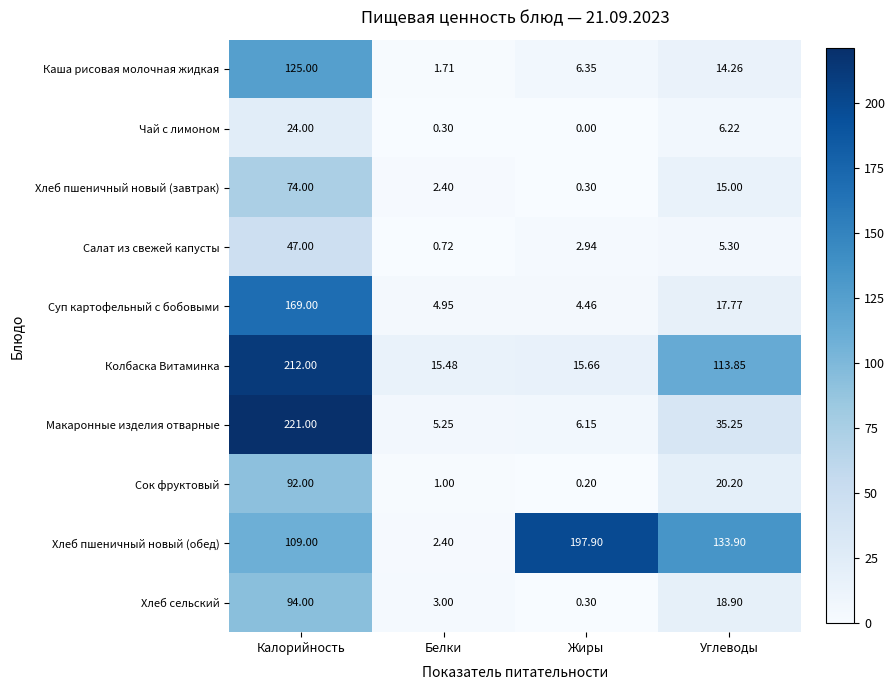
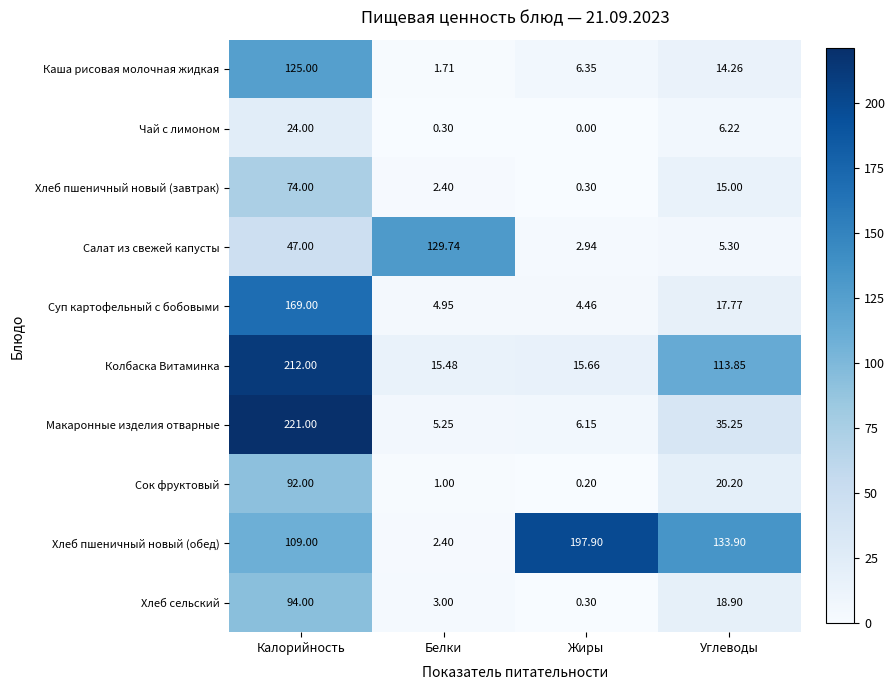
  {
    "Каша рисовая молочная жидкая": {
      "Калорийность": 125.00,
      "Белки": 1.71,
      "Жиры": 6.35,
      "Углеводы": 14.26
    },
    "Чай с лимоном": {
      "Калорийность": 24.00,
      "Белки": 0.30,
      "Жиры": 0.00,
      "Углеводы": 6.22
    },
    "Хлеб пшеничный новый (завтрак)": {
      "Калорийность": 74.00,
      "Белки": 2.40,
      "Жиры": 0.30,
      "Углеводы": 15.00
    },
    "Салат из свежей капусты": {
      "Калорийность": 47.00,
-     "Белки": 0.72,
+     "Белки": 129.74,
      "Жиры": 2.94,
      "Углеводы": 5.30
    },
    "Суп картофельный с бобовыми": {
      "Калорийность": 169.00,
      "Белки": 4.95,
      "Жиры": 4.46,
      "Углеводы": 17.77
    },
    "Колбаска Витаминка": {
      "Калорийность": 212.00,
      "Белки": 15.48,
      "Жиры": 15.66,
      "Углеводы": 113.85
    },
    "Макаронные изделия отварные": {
      "Калорийность": 221.00,
      "Белки": 5.25,
      "Жиры": 6.15,
      "Углеводы": 35.25
    },
    "Сок фруктовый": {
      "Калорийность": 92.00,
      "Белки": 1.00,
      "Жиры": 0.20,
      "Углеводы": 20.20
    },
    "Хлеб пшеничный новый (обед)": {
      "Калорийность": 109.00,
      "Белки": 2.40,
      "Жиры": 197.90,
      "Углеводы": 133.90
    },
    "Хлеб сельский": {
      "Калорийность": 94.00,
      "Белки": 3.00,
      "Жиры": 0.30,
      "Углеводы": 18.90
    }
  }
